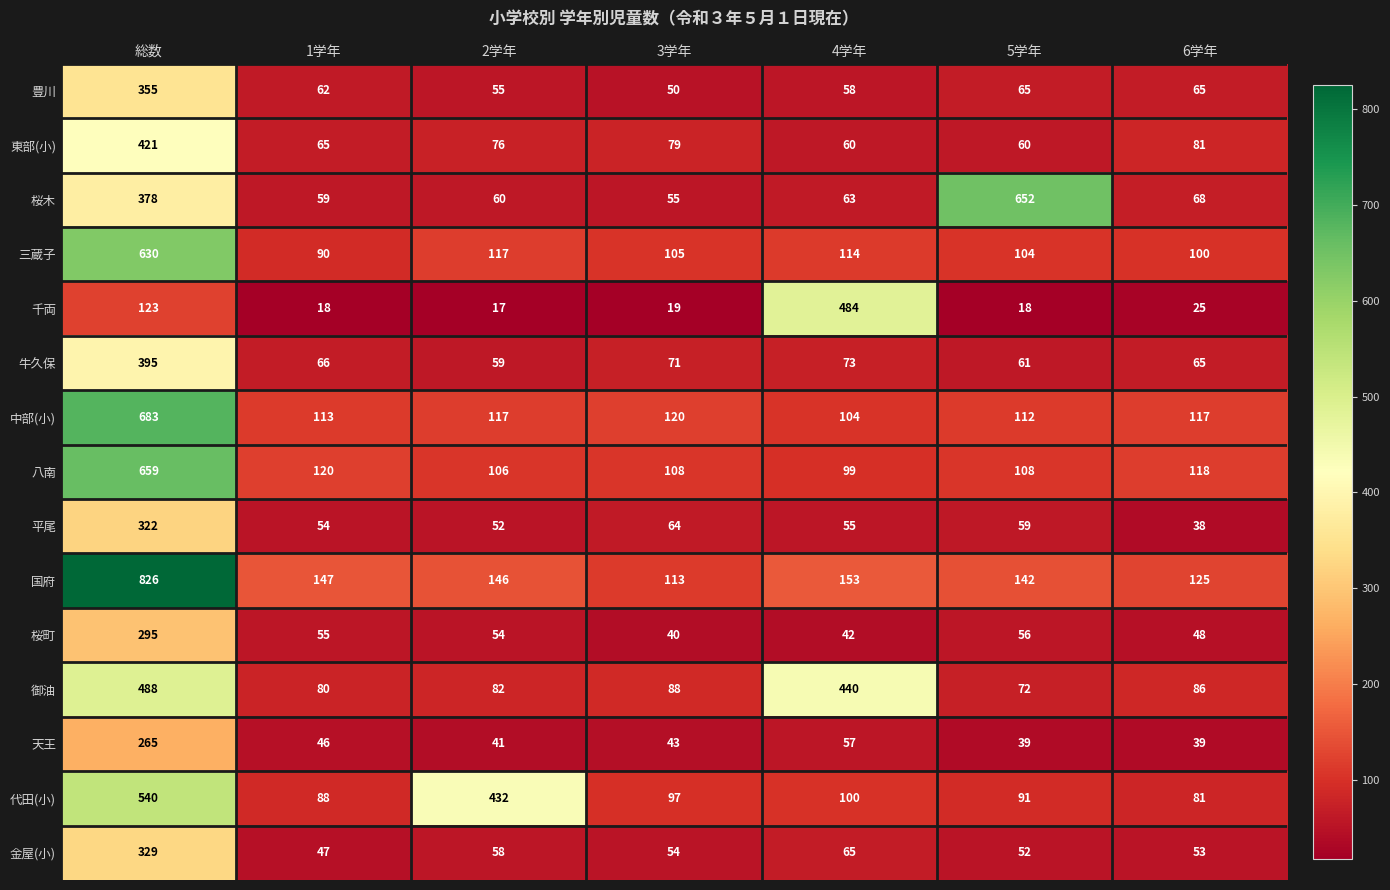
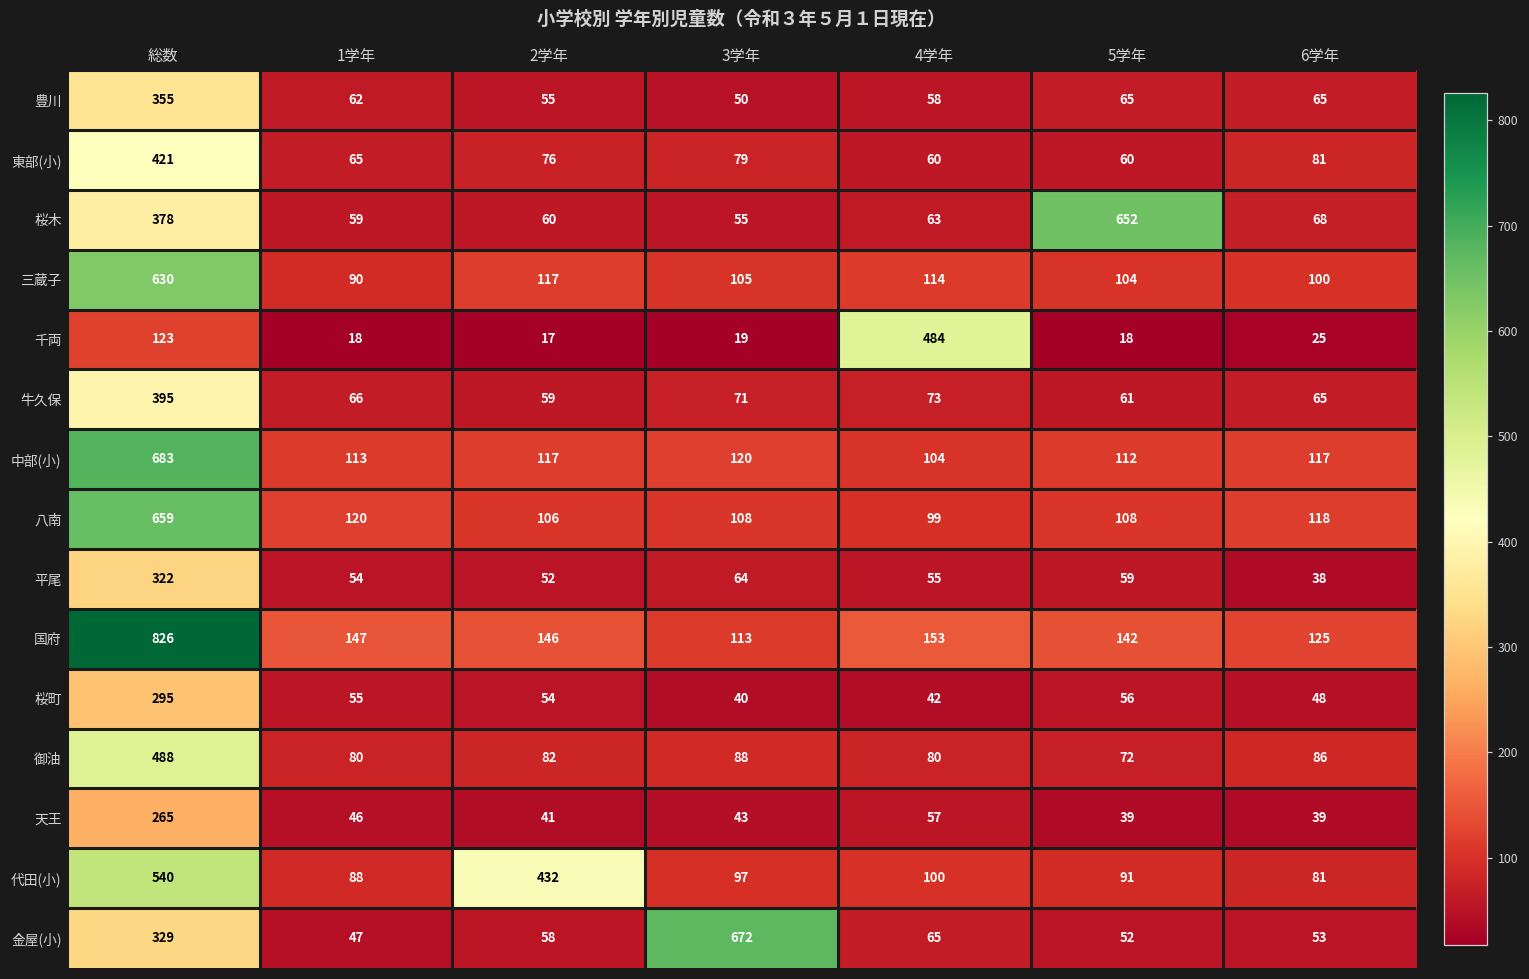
  {
    "豊川": {
      "総数": 355,
      "1学年": 62,
      "2学年": 55,
      "3学年": 50,
      "4学年": 58,
      "5学年": 65,
      "6学年": 65
    },
    "東部(小)": {
      "総数": 421,
      "1学年": 65,
      "2学年": 76,
      "3学年": 79,
      "4学年": 60,
      "5学年": 60,
      "6学年": 81
    },
    "桜木": {
      "総数": 378,
      "1学年": 59,
      "2学年": 60,
      "3学年": 55,
      "4学年": 63,
      "5学年": 652,
      "6学年": 68
    },
    "三蔵子": {
      "総数": 630,
      "1学年": 90,
      "2学年": 117,
      "3学年": 105,
      "4学年": 114,
      "5学年": 104,
      "6学年": 100
    },
    "千両": {
      "総数": 123,
      "1学年": 18,
      "2学年": 17,
      "3学年": 19,
      "4学年": 484,
      "5学年": 18,
      "6学年": 25
    },
    "牛久保": {
      "総数": 395,
      "1学年": 66,
      "2学年": 59,
      "3学年": 71,
      "4学年": 73,
      "5学年": 61,
      "6学年": 65
    },
    "中部(小)": {
      "総数": 683,
      "1学年": 113,
      "2学年": 117,
      "3学年": 120,
      "4学年": 104,
      "5学年": 112,
      "6学年": 117
    },
    "八南": {
      "総数": 659,
      "1学年": 120,
      "2学年": 106,
      "3学年": 108,
      "4学年": 99,
      "5学年": 108,
      "6学年": 118
    },
    "平尾": {
      "総数": 322,
      "1学年": 54,
      "2学年": 52,
      "3学年": 64,
      "4学年": 55,
      "5学年": 59,
      "6学年": 38
    },
    "国府": {
      "総数": 826,
      "1学年": 147,
      "2学年": 146,
      "3学年": 113,
      "4学年": 153,
      "5学年": 142,
      "6学年": 125
    },
    "桜町": {
      "総数": 295,
      "1学年": 55,
      "2学年": 54,
      "3学年": 40,
      "4学年": 42,
      "5学年": 56,
      "6学年": 48
    },
    "御油": {
      "総数": 488,
      "1学年": 80,
      "2学年": 82,
      "3学年": 88,
-     "4学年": 440,
+     "4学年": 80,
      "5学年": 72,
      "6学年": 86
    },
    "天王": {
      "総数": 265,
      "1学年": 46,
      "2学年": 41,
      "3学年": 43,
      "4学年": 57,
      "5学年": 39,
      "6学年": 39
    },
    "代田(小)": {
      "総数": 540,
      "1学年": 88,
      "2学年": 432,
      "3学年": 97,
      "4学年": 100,
      "5学年": 91,
      "6学年": 81
    },
    "金屋(小)": {
      "総数": 329,
      "1学年": 47,
      "2学年": 58,
-     "3学年": 54,
+     "3学年": 672,
      "4学年": 65,
      "5学年": 52,
      "6学年": 53
    }
  }
